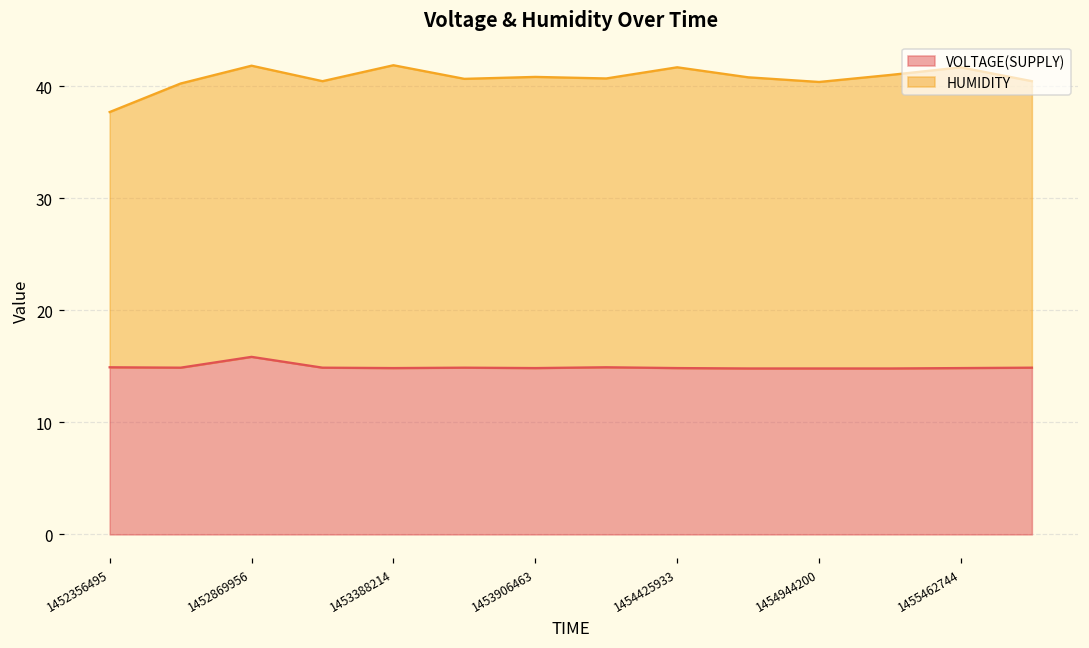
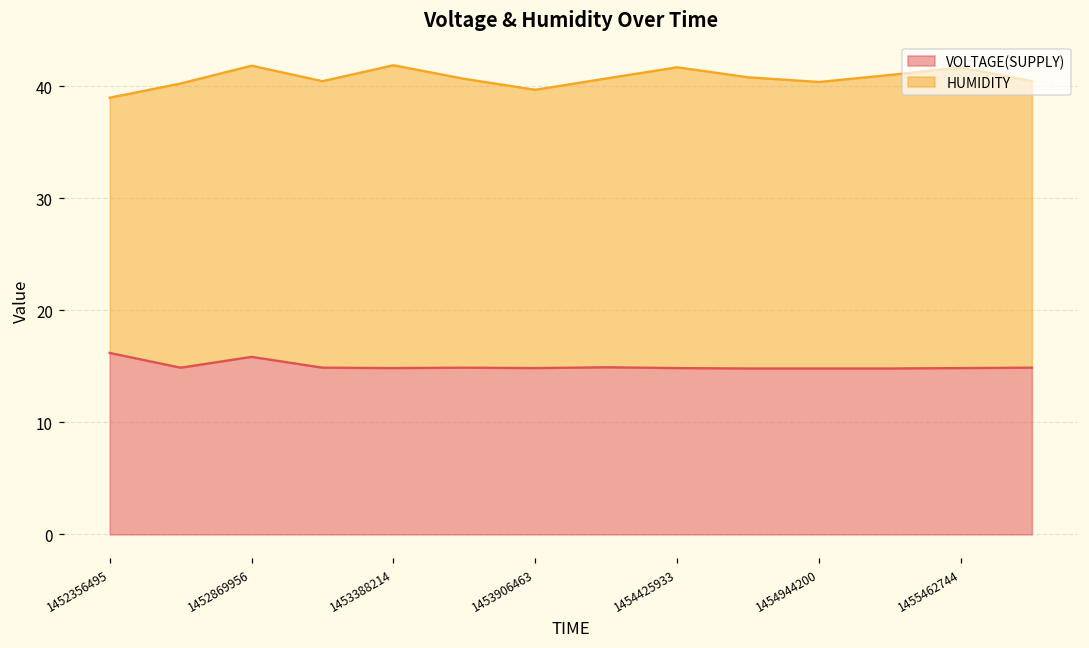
  {
    "VOLTAGE(SUPPLY)": {
-     "1452356495": 14.9,
+     "1452356495": 16.2,
      "1452869956": 15.9,
      "1453388214": 14.9,
      "1453906463": 14.9,
      "1454425933": 14.9,
      "1454944200": 14.8,
      "1455462744": 14.9
    },
    "HUMIDITY": {
      "1452356495": 22.8,
      "1452869956": 26.0,
      "1453388214": 27.0,
-     "1453906463": 26.0,
+     "1453906463": 24.9,
      "1454425933": 26.9,
      "1454944200": 25.6
    }
  }
